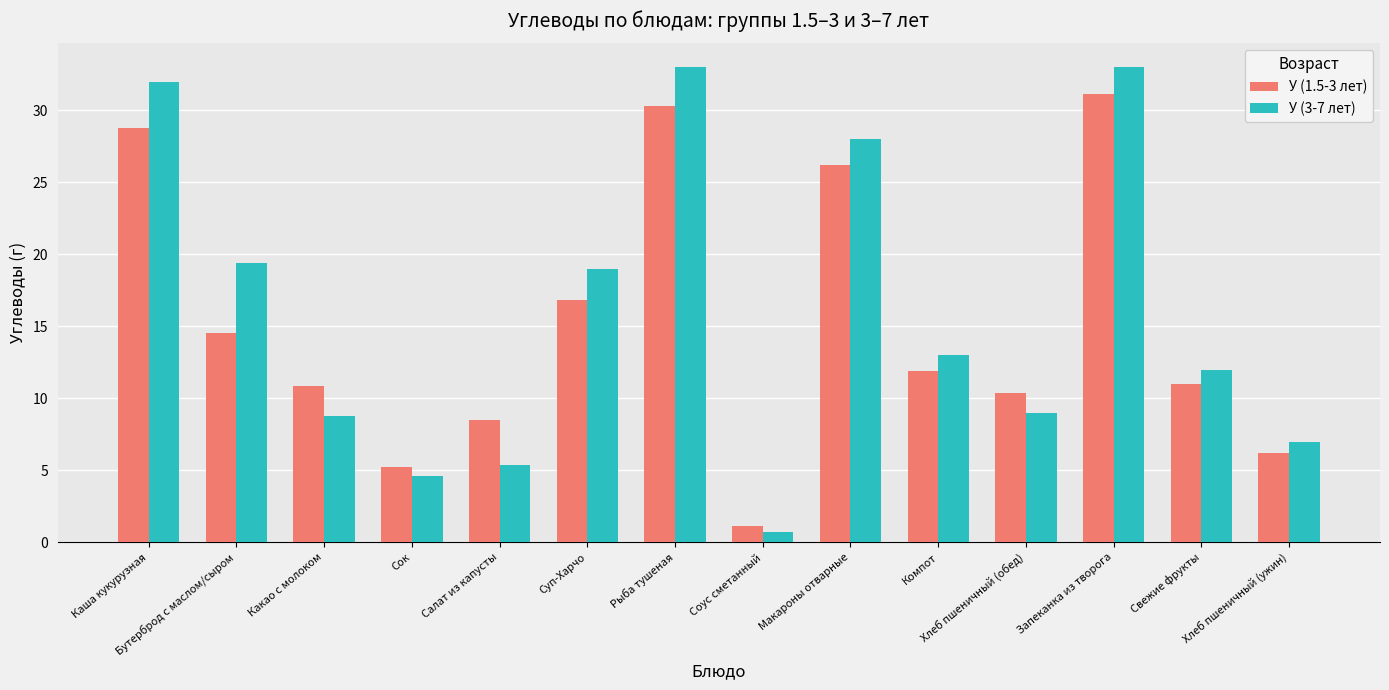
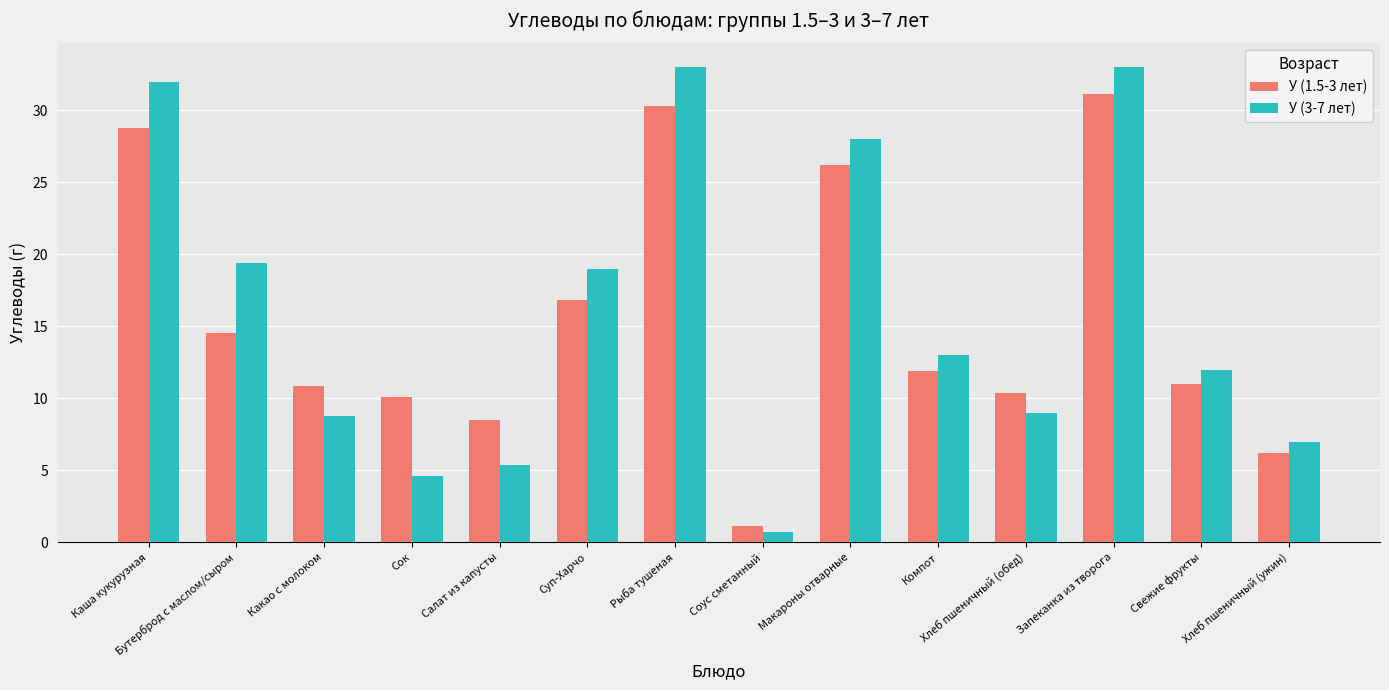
  {
    "У (1.5-3 лет)": {
      "Каша кукурузная": 28.8,
      "Бутерброд с маслом/сыром": 14.6,
      "Какао с молоком": 10.8,
-     "Сок": 5.2,
+     "Сок": 10.1,
      "Салат из капусты": 8.5,
      "Суп-Харчо": 16.8,
      "Рыба тушеная": 30.3,
      "Соус сметанный": 1.1,
      "Макароны отварные": 26.2,
      "Компот": 11.9,
      "Хлеб пшеничный (обед)": 10.4,
      "Запеканка из творога": 31.1,
      "Свежие фрукты": 11.0,
      "Хлеб пшеничный (ужин)": 6.2
    },
    "У (3-7 лет)": {
      "Каша кукурузная": 32.0,
      "Бутерброд с маслом/сыром": 19.4,
      "Какао с молоком": 8.8,
      "Сок": 4.6,
      "Салат из капусты": 5.4,
      "Суп-Харчо": 19.0,
      "Рыба тушеная": 33.0,
      "Соус сметанный": 0.7,
      "Макароны отварные": 28.0,
      "Компот": 13.0,
      "Хлеб пшеничный (обед)": 9.0,
      "Запеканка из творога": 33.0,
      "Свежие фрукты": 12.0,
      "Хлеб пшеничный (ужин)": 7.0
    }
  }
